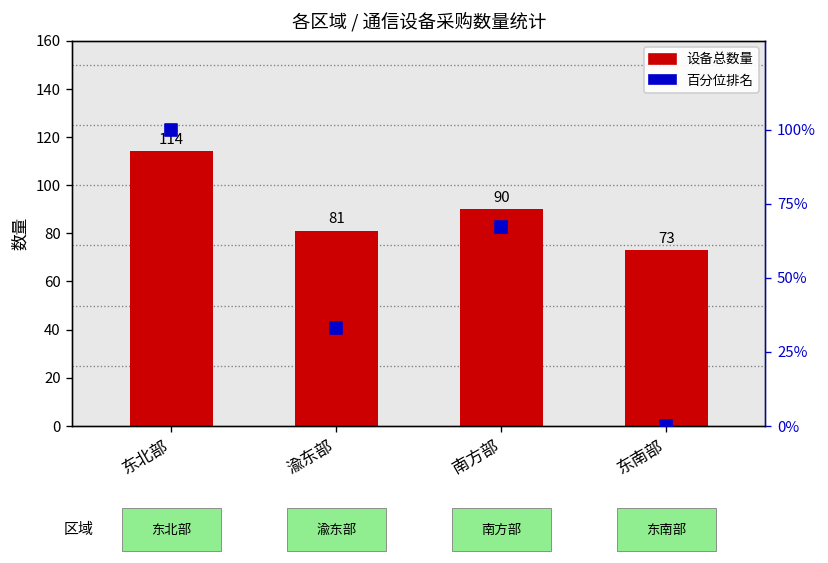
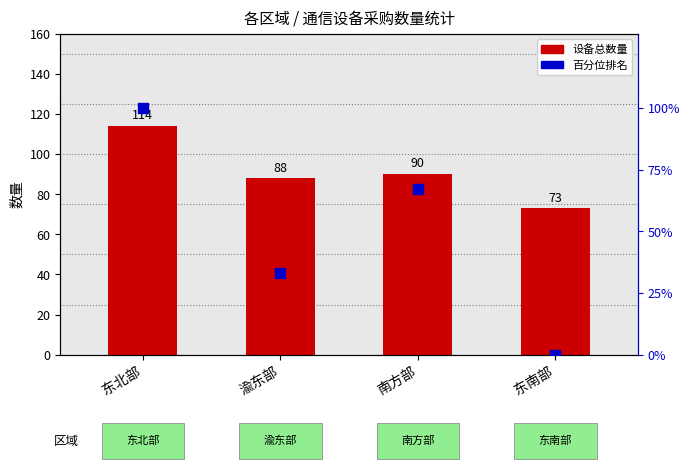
  {
    "设备总数量": {
-     "渝东部": 81,
+     "渝东部": 88,
      "南方部": 90,
      "东南部": 73
    }
  }
